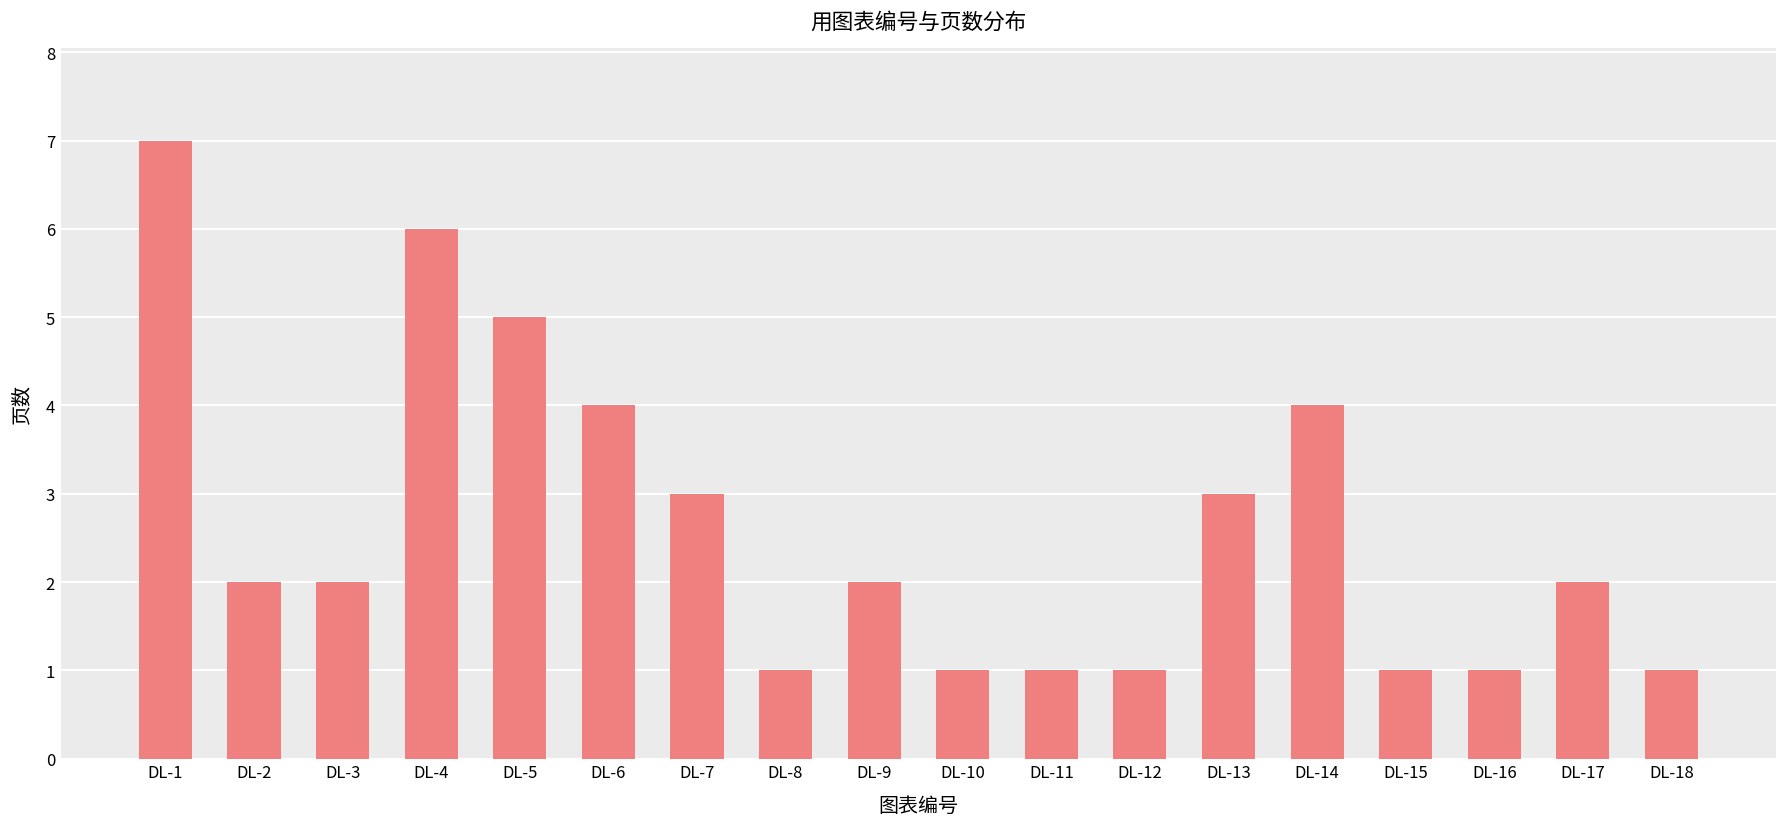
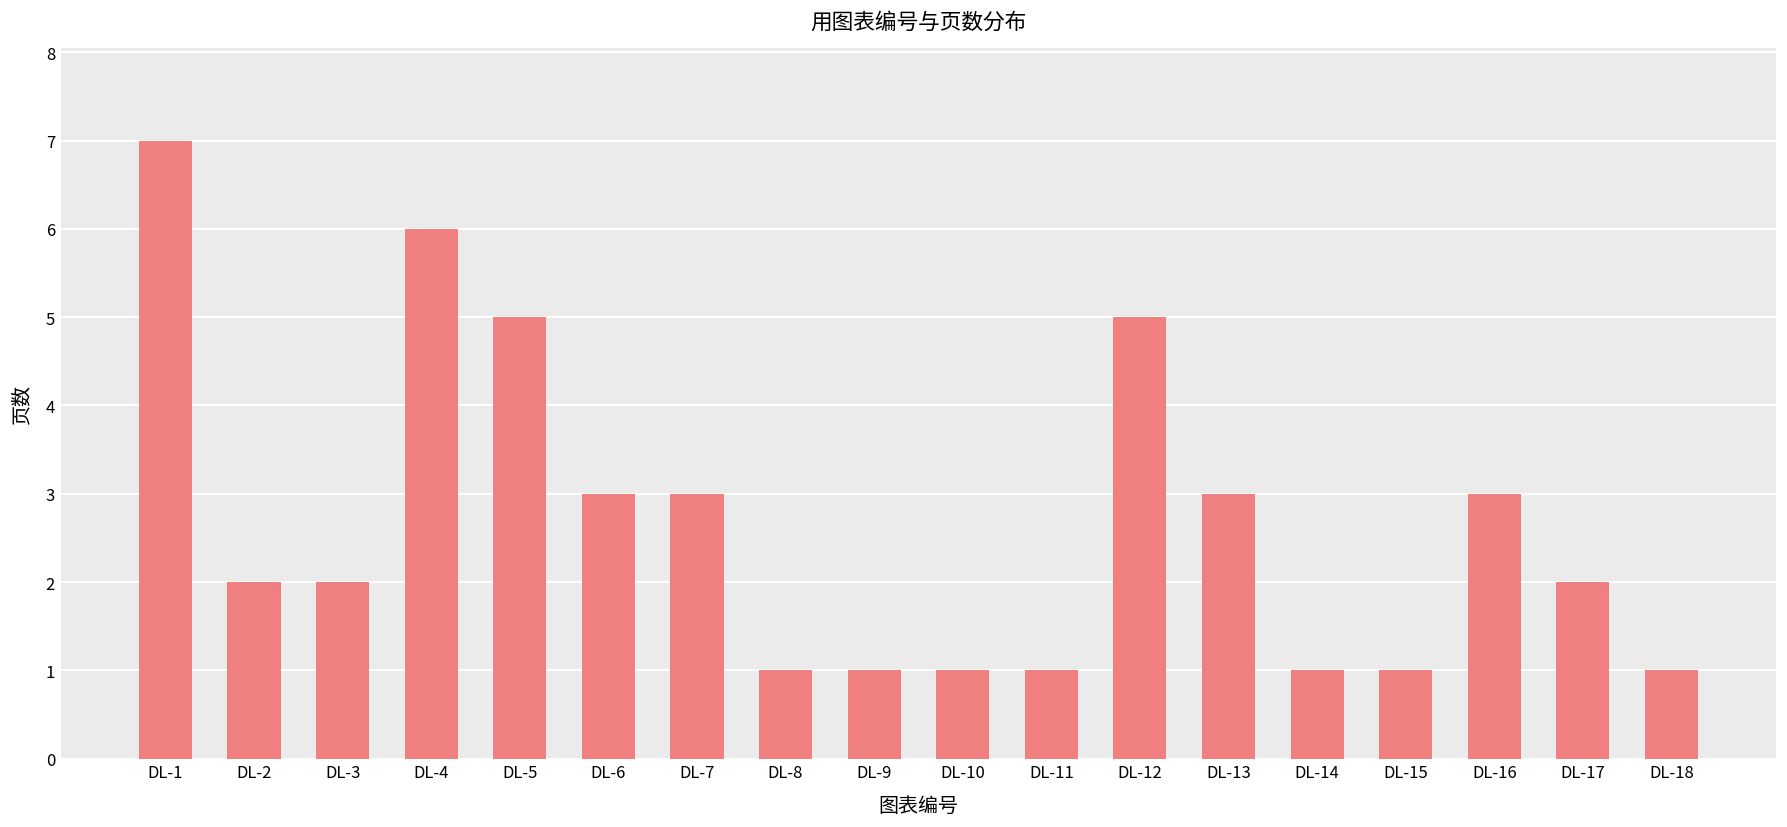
  {
    "DL-1": 7,
    "DL-2": 2,
    "DL-3": 2,
    "DL-4": 6,
    "DL-5": 5,
-   "DL-6": 4,
+   "DL-6": 3,
    "DL-7": 3,
    "DL-8": 1,
-   "DL-9": 2,
+   "DL-9": 1,
    "DL-10": 1,
    "DL-11": 1,
-   "DL-12": 1,
+   "DL-12": 5,
    "DL-13": 3,
-   "DL-14": 4,
+   "DL-14": 1,
    "DL-15": 1,
-   "DL-16": 1,
+   "DL-16": 3,
    "DL-17": 2,
    "DL-18": 1
  }
